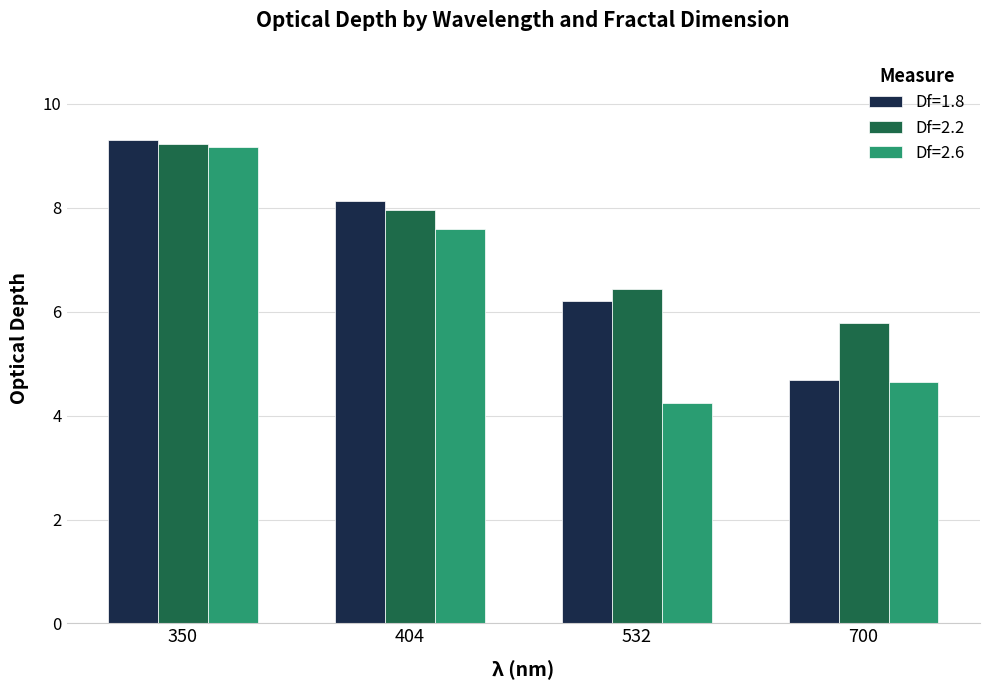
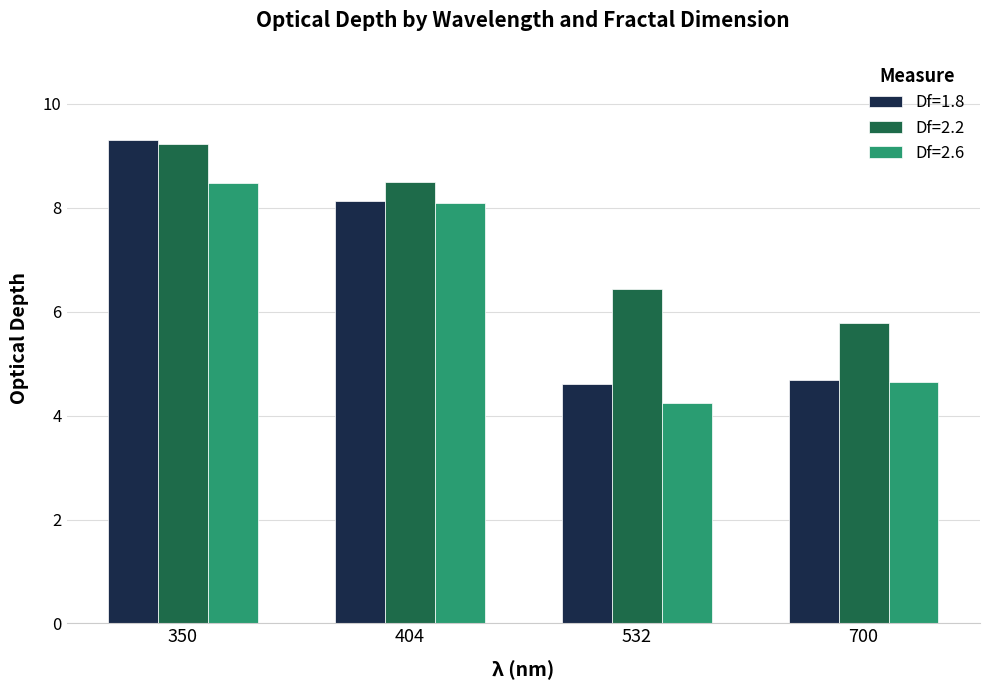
  {
    "Df=1.8": {
      "350": 9.3,
      "404": 8.1,
-     "532": 6.2,
+     "532": 4.6,
      "700": 4.7
    },
    "Df=2.2": {
      "350": 9.2,
-     "404": 8.0,
+     "404": 8.5,
      "532": 6.4,
      "700": 5.8
    },
    "Df=2.6": {
-     "350": 9.2,
-     "404": 7.6,
+     "350": 8.5,
+     "404": 8.1,
      "532": 4.3,
      "700": 4.7
    }
  }
